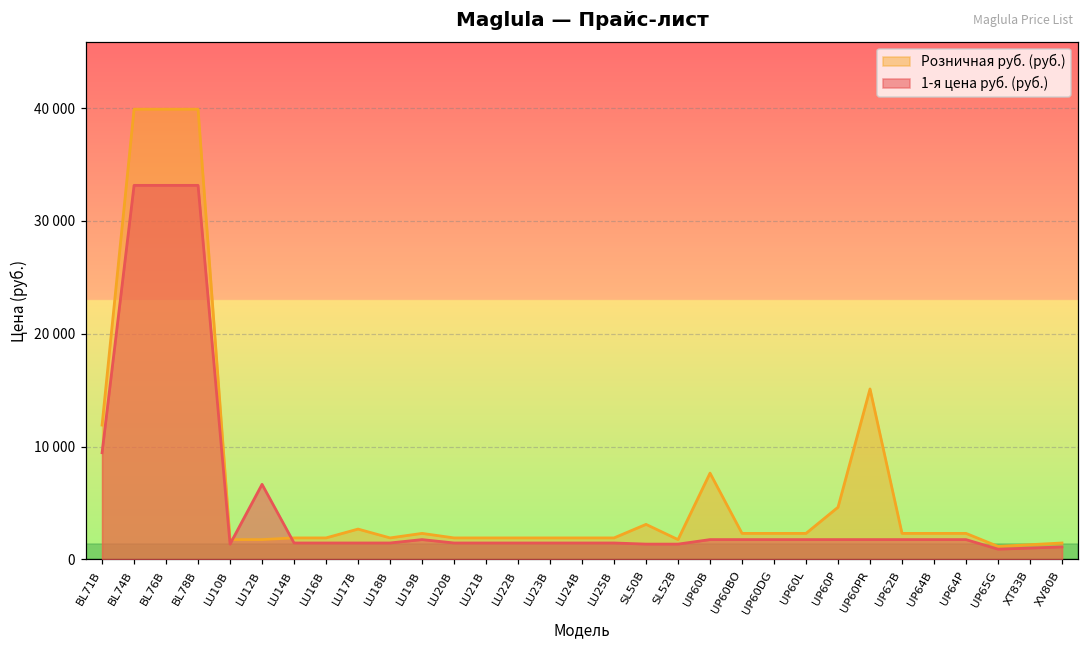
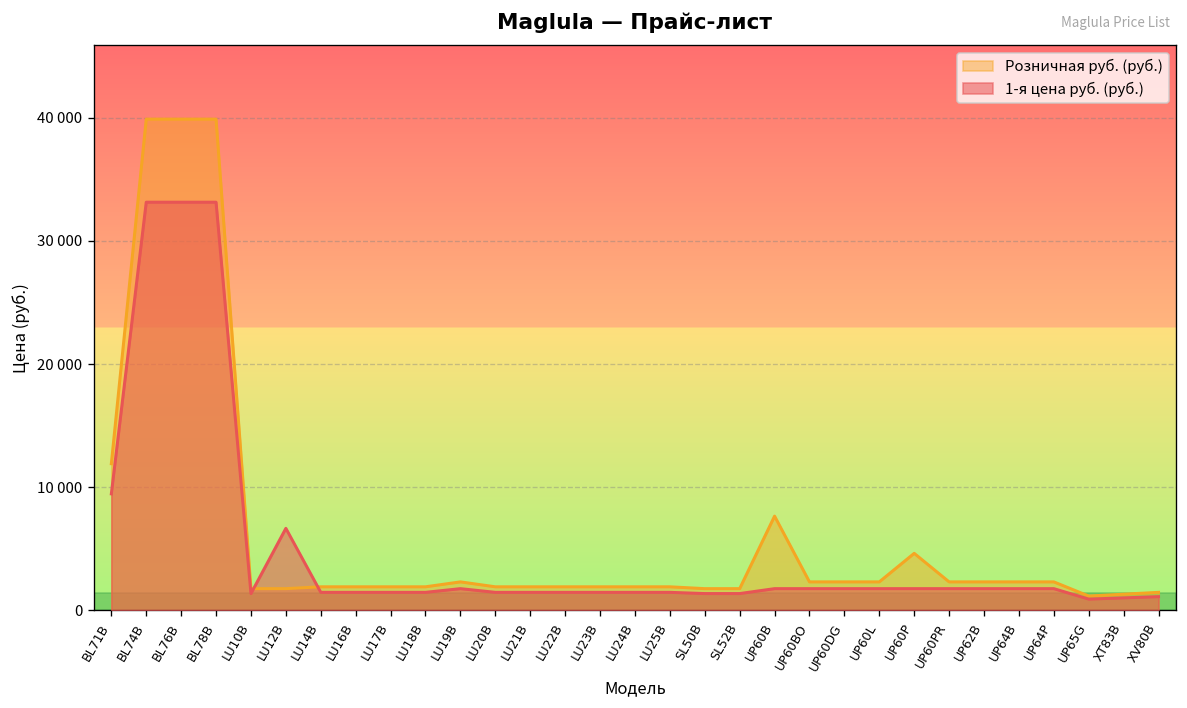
  {
    "Розничная руб. (руб.)": {
      "BL71B": 11900,
      "BL74B": 39900,
      "BL76B": 39900,
      "BL78B": 39900,
      "LU10B": 1800,
      "LU12B": 1800,
      "LU14B": 1900,
      "LU16B": 1900,
-     "LU17B": 2700,
+     "LU17B": 1900,
      "LU18B": 1900,
      "LU19B": 2300,
      "LU20B": 1900,
      "LU21B": 1900,
      "LU22B": 1900,
      "LU23B": 1900,
      "LU24B": 1900,
      "LU25B": 1900,
-     "SL50B": 3100,
+     "SL50B": 1800,
      "SL52B": 1800,
      "UP60B": 7600,
      "UP60BO": 2300,
      "UP60DG": 2300,
      "UP60L": 2300,
      "UP60P": 4600,
-     "UP60PR": 15100,
+     "UP60PR": 2300,
      "UP62B": 2300,
      "UP64B": 2300,
      "UP64P": 2300,
      "XV80B": 1500
    },
    "1-я цена руб. (руб.)": {
      "BL71B": 9500,
      "BL74B": 33200,
      "BL76B": 33200,
      "BL78B": 33200,
      "LU12B": 6600,
      "LU14B": 1500,
      "LU16B": 1500,
      "LU17B": 1500,
      "LU18B": 1500,
      "LU19B": 1800,
      "LU20B": 1500,
      "LU21B": 1500,
      "LU22B": 1500,
      "LU23B": 1500,
      "LU24B": 1500,
      "LU25B": 1500,
      "UP60B": 1800,
      "UP60BO": 1800,
      "UP60DG": 1800,
      "UP60L": 1800,
      "UP60P": 1800,
      "UP60PR": 1800,
      "UP62B": 1800,
      "UP64B": 1800,
      "UP64P": 1800
    }
  }
